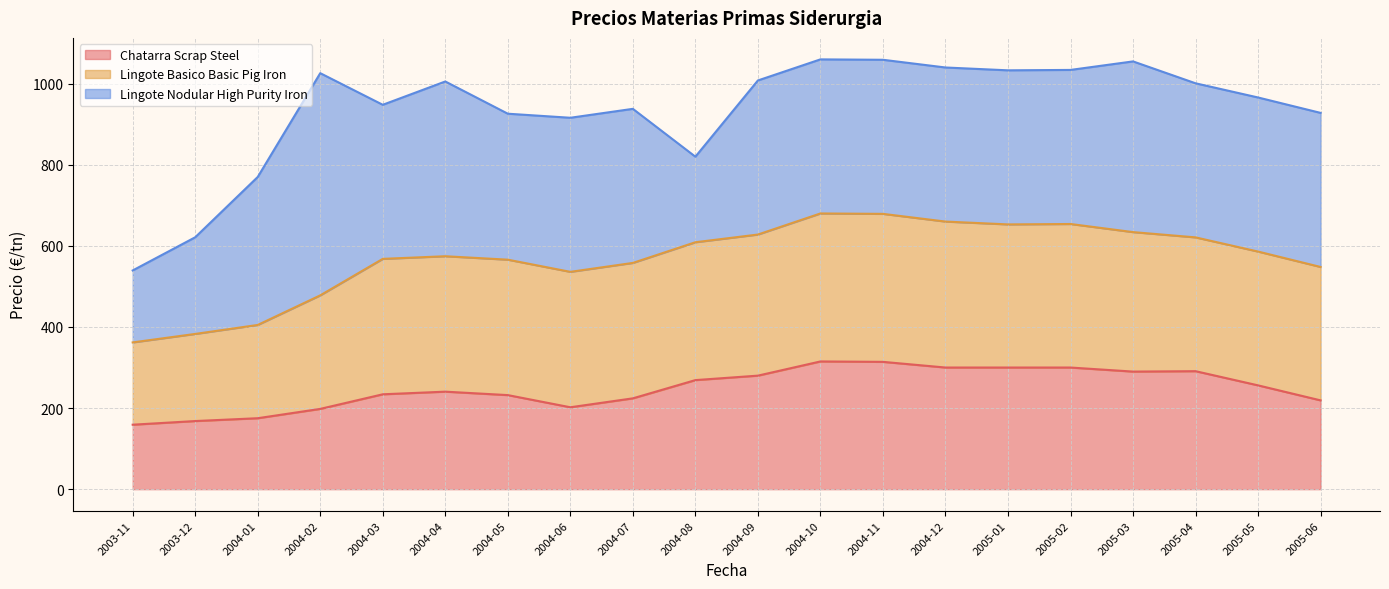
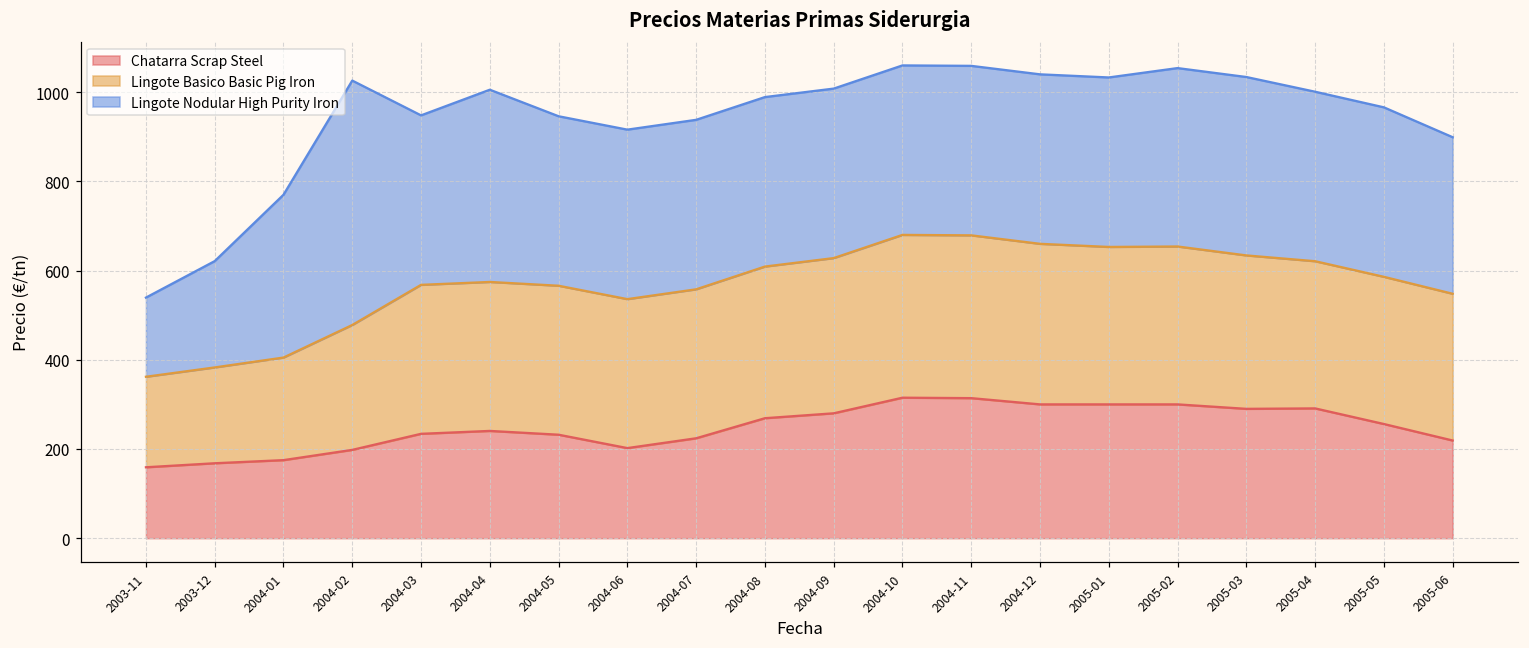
  {
    "Lingote Nodular High Purity Iron": {
      "2003-11": 180,
      "2003-12": 240,
      "2004-01": 370,
      "2004-02": 550,
      "2004-03": 380,
      "2004-04": 430,
-     "2004-05": 360,
+     "2004-05": 380,
      "2004-06": 380,
      "2004-07": 380,
-     "2004-08": 210,
+     "2004-08": 380,
      "2004-09": 380,
      "2004-10": 380,
      "2004-11": 380,
      "2004-12": 380,
      "2005-01": 380,
-     "2005-02": 380,
-     "2005-03": 420,
+     "2005-02": 400,
+     "2005-03": 400,
      "2005-04": 380,
      "2005-05": 380,
-     "2005-06": 380
+     "2005-06": 350
    }
  }
